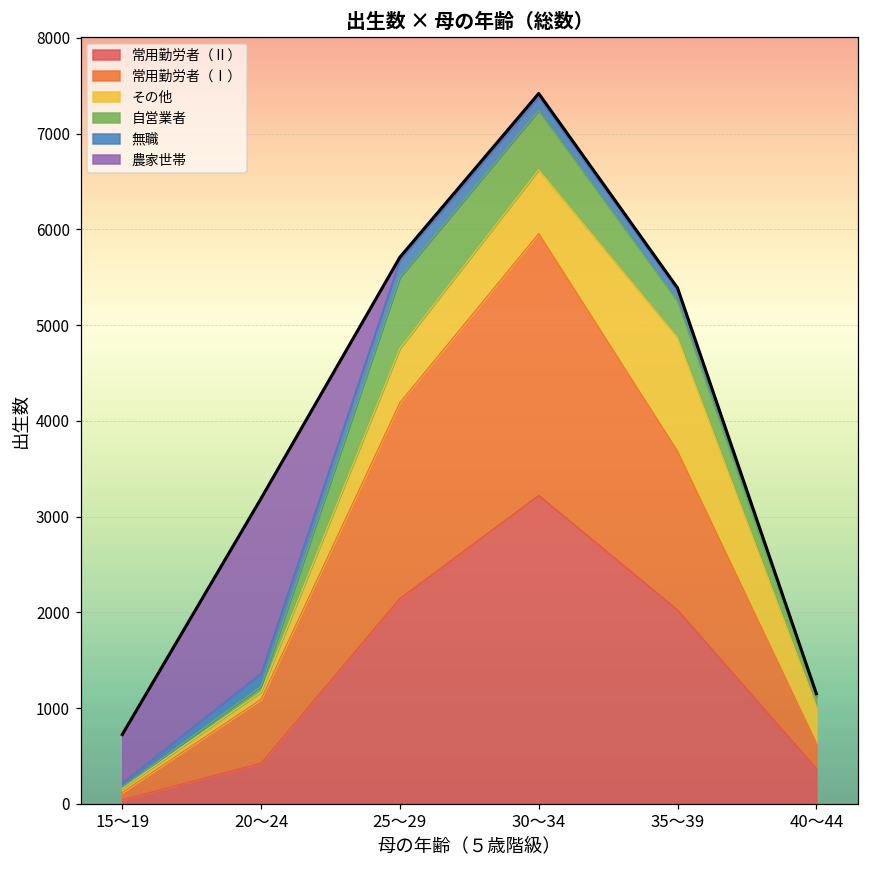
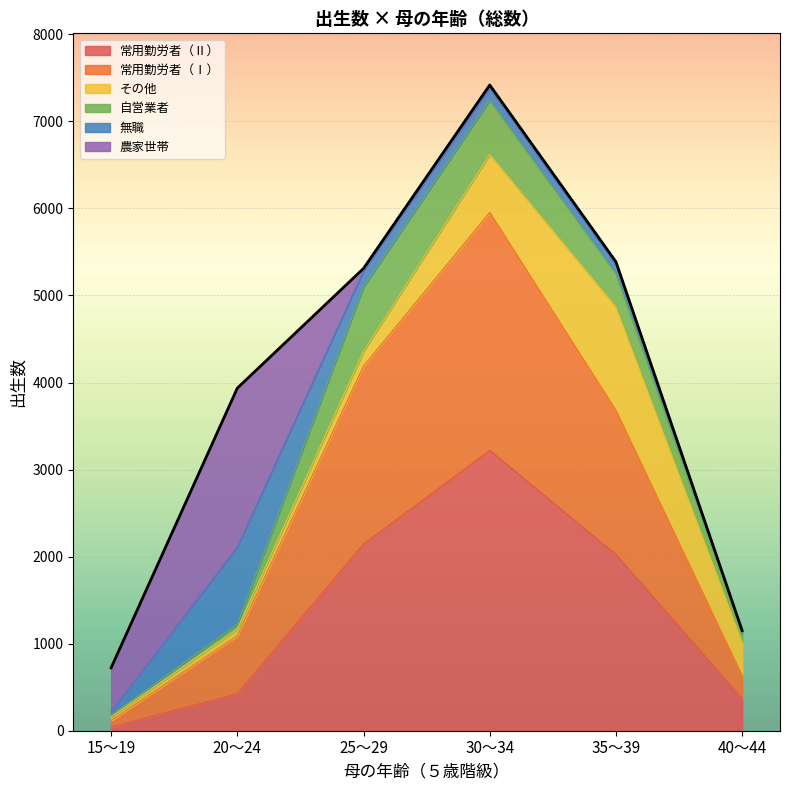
  {
    "その他": {
      "20～24": 100,
-     "25～29": 600,
+     "25～29": 200,
      "30～34": 700,
      "35～39": 1200,
      "40～44": 400
    },
    "自営業者": {
      "20～24": 100,
      "25～29": 700,
      "30～34": 600,
      "35～39": 400
    },
    "無職": {
      "15～19": 0,
-     "20～24": 100,
+     "20～24": 900,
      "30～34": 100,
      "35～39": 100
    },
    "農家世帯": {
      "15～19": 500,
      "20～24": 1800,
      "30～34": 0,
      "35～39": 0
    }
  }
